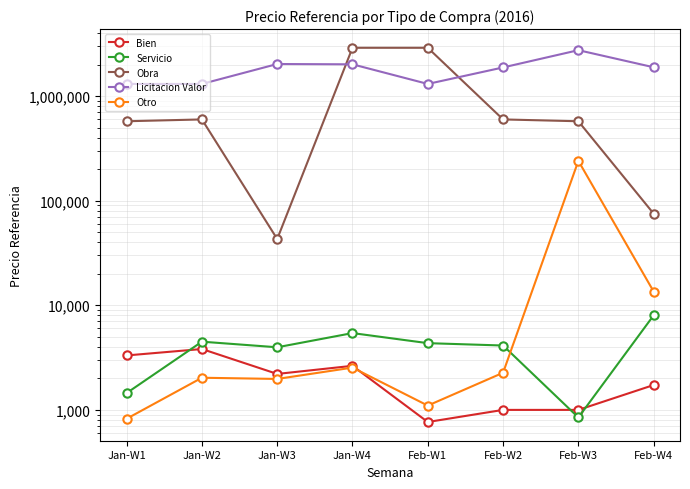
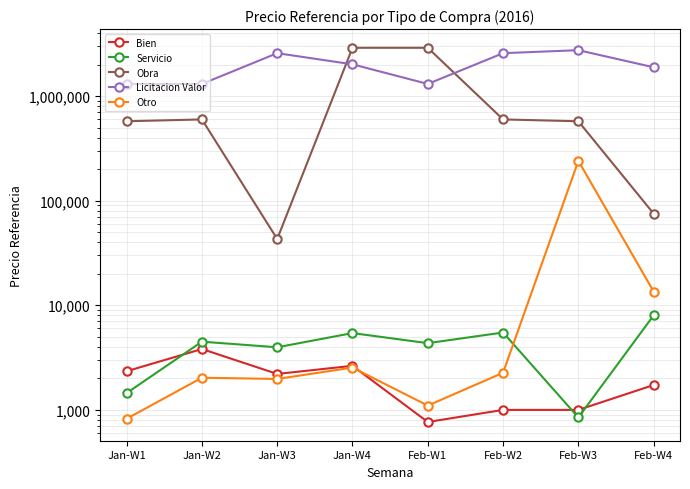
  {
    "Bien": {
-     "Jan-W1": "3,300",
+     "Jan-W1": "2,300",
      "Jan-W2": "3,800",
      "Jan-W3": "2,200",
      "Feb-W1": "800",
      "Feb-W2": "1,000",
      "Feb-W3": "1,000",
      "Feb-W4": "1,700"
    },
    "Servicio": {
      "Jan-W1": "1,400",
      "Jan-W2": "4,500",
      "Jan-W3": "4,000",
      "Jan-W4": "5,000",
      "Feb-W1": "4,300",
-     "Feb-W2": "4,100",
+     "Feb-W2": "5,000",
      "Feb-W3": "800",
      "Feb-W4": "8,000"
    },
    "Obra": {
      "Jan-W1": "600,000",
      "Jan-W2": "600,000",
      "Jan-W3": "43,000",
      "Jan-W4": "2,900,000",
      "Feb-W1": "2,900,000",
      "Feb-W2": "600,000",
      "Feb-W3": "600,000",
      "Feb-W4": "80,000"
    },
    "Licitacion Valor": {
-     "Jan-W3": "2,000,000",
+     "Jan-W3": "2,600,000",
      "Jan-W4": "2,000,000",
      "Feb-W1": "1,300,000",
-     "Feb-W2": "1,900,000",
+     "Feb-W2": "2,600,000",
      "Feb-W3": "2,700,000",
      "Feb-W4": "1,900,000"
    },
    "Otro": {
      "Jan-W1": "800",
      "Jan-W2": "2,000",
      "Jan-W3": "2,000",
      "Feb-W1": "1,100",
      "Feb-W2": "2,300",
      "Feb-W3": "240,000",
      "Feb-W4": "14,000"
    }
  }
